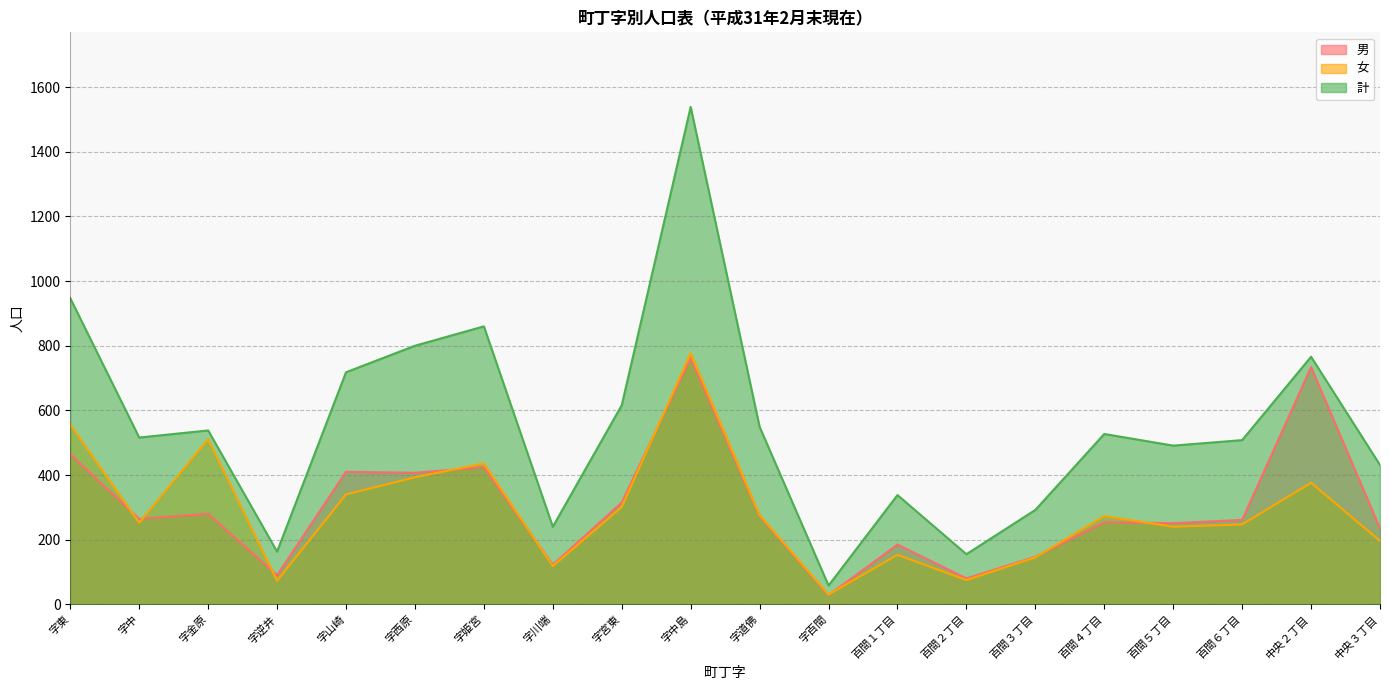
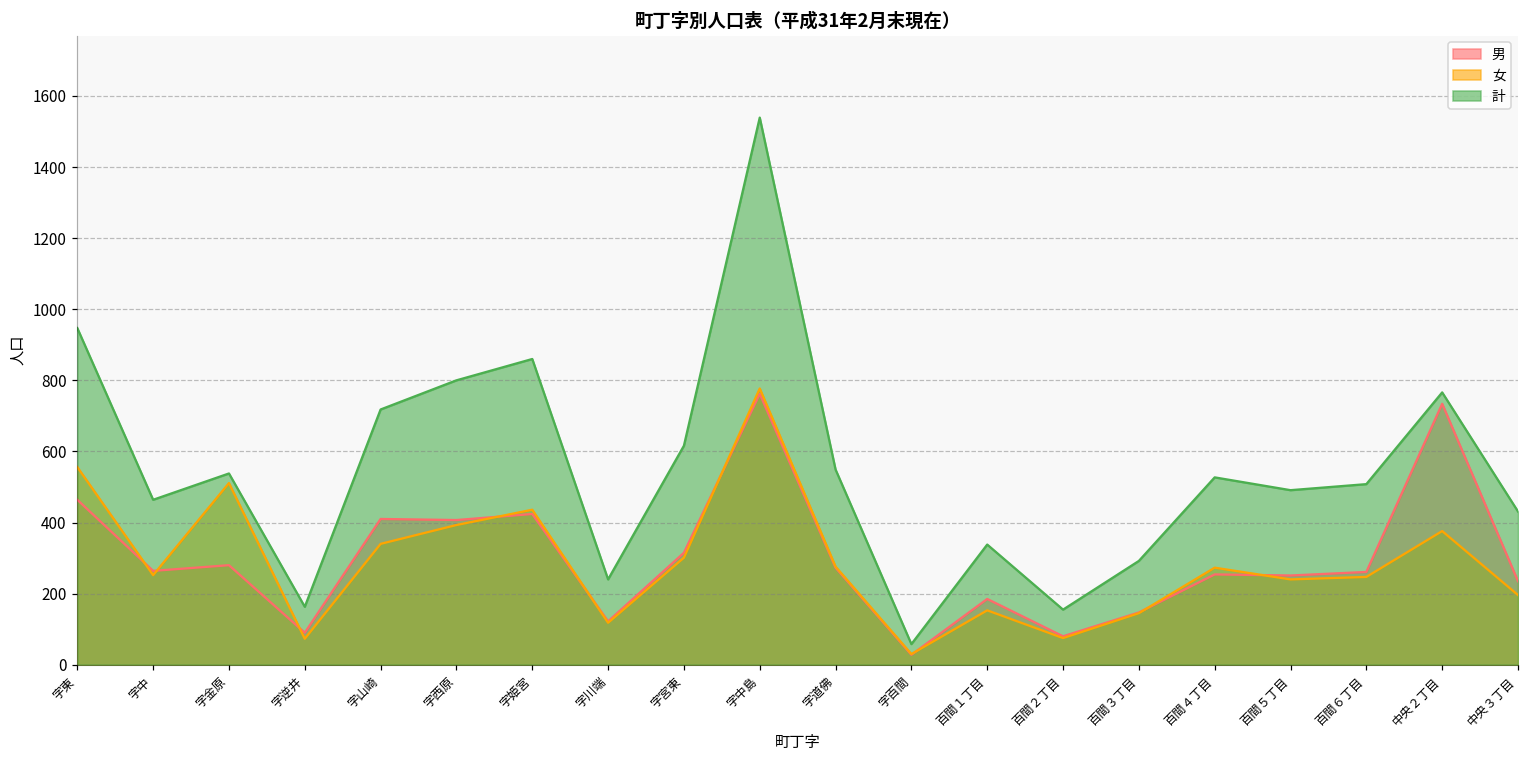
  {
    "男": {
      "字東": 460,
      "字中": 260,
      "字金原": 280,
      "字逆井": 90,
      "字山崎": 410,
      "字西原": 410,
      "字姫宮": 420,
      "字宮東": 320,
      "字中島": 760,
      "百間１丁目": 190,
      "百間４丁目": 250,
      "百間５丁目": 250,
      "百間６丁目": 260,
      "中央２丁目": 730,
      "中央３丁目": 240
    },
    "女": {
      "字東": 560,
      "字中": 250,
      "字金原": 510,
      "字逆井": 70,
      "字山崎": 340,
      "字西原": 390,
      "字姫宮": 440,
      "字宮東": 300,
      "字中島": 780,
      "百間１丁目": 150,
      "百間４丁目": 270,
      "百間５丁目": 240,
      "百間６丁目": 250,
      "中央２丁目": 380,
      "中央３丁目": 200
    },
    "計": {
      "字東": 950,
-     "字中": 520,
+     "字中": 460,
      "字金原": 540,
      "字逆井": 160,
      "字山崎": 720,
      "字西原": 800,
      "字姫宮": 860,
      "字川端": 240,
      "字宮東": 620,
      "字中島": 1540,
      "字道佛": 550,
      "字百間": 60,
      "百間１丁目": 340,
      "百間２丁目": 160,
      "百間３丁目": 290,
      "百間４丁目": 530,
      "百間５丁目": 490,
      "百間６丁目": 510,
      "中央２丁目": 770,
      "中央３丁目": 430
    }
  }
